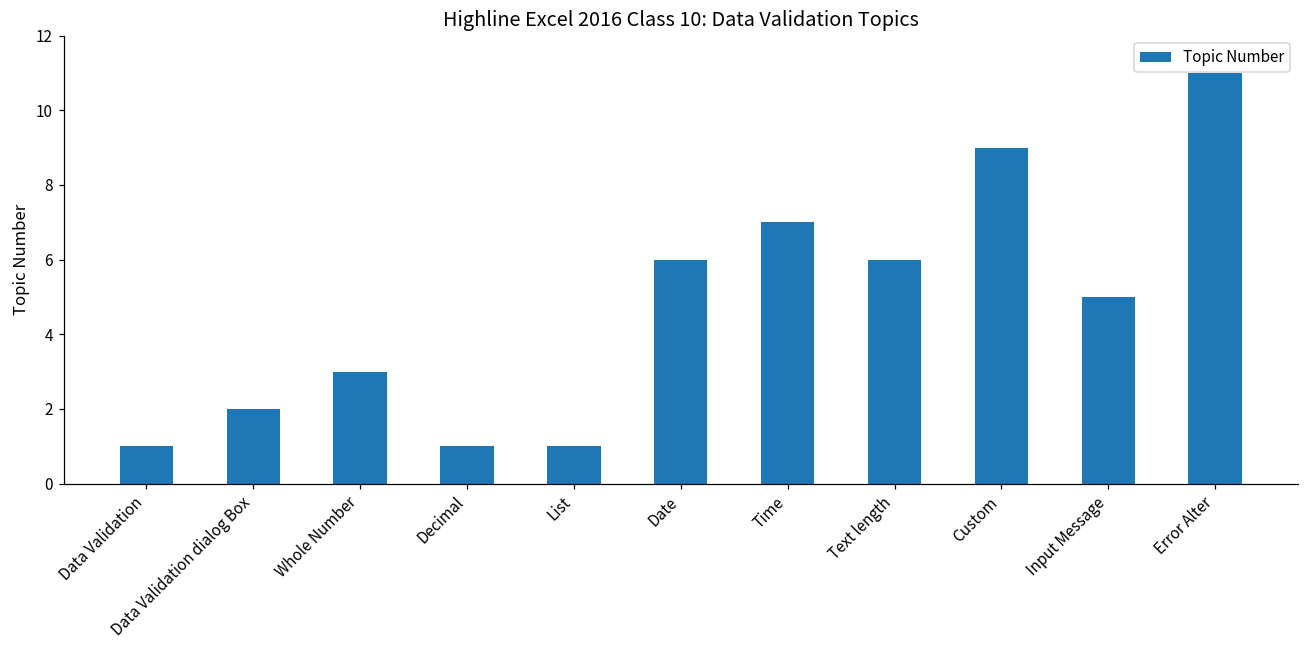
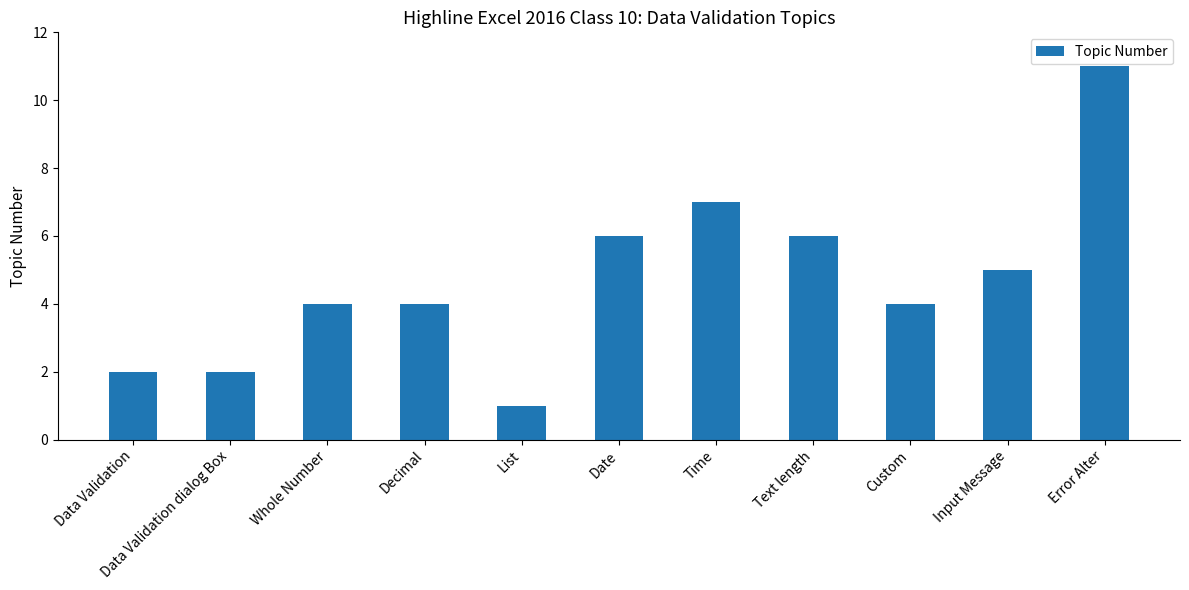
  {
-   "Data Validation": 1,
+   "Data Validation": 2,
    "Data Validation dialog Box": 2,
-   "Whole Number": 3,
-   "Decimal": 1,
+   "Whole Number": 4,
+   "Decimal": 4,
    "List": 1,
    "Date": 6,
    "Time": 7,
    "Text length": 6,
-   "Custom": 9,
+   "Custom": 4,
    "Input Message": 5,
    "Error Alter": 11
  }
